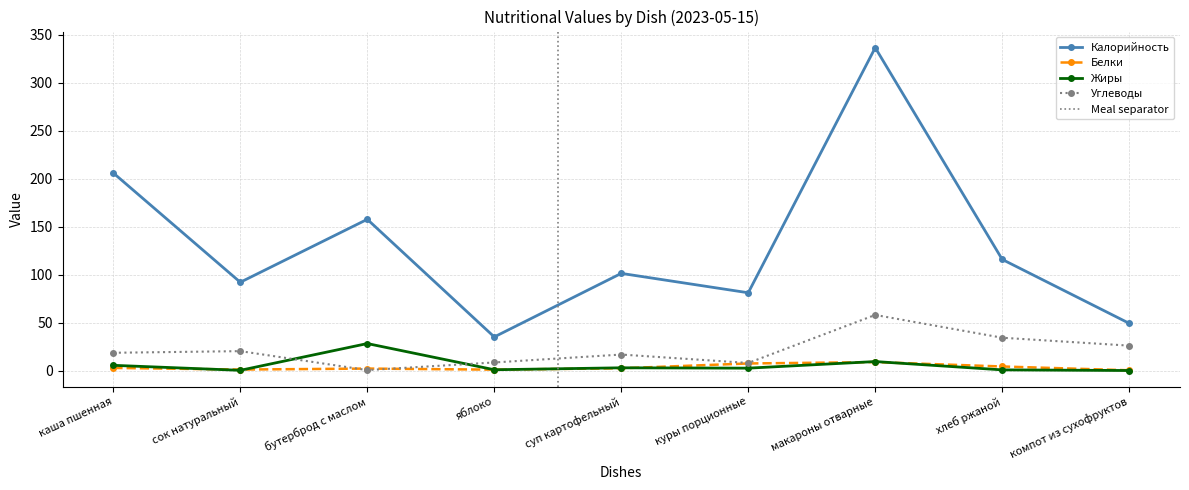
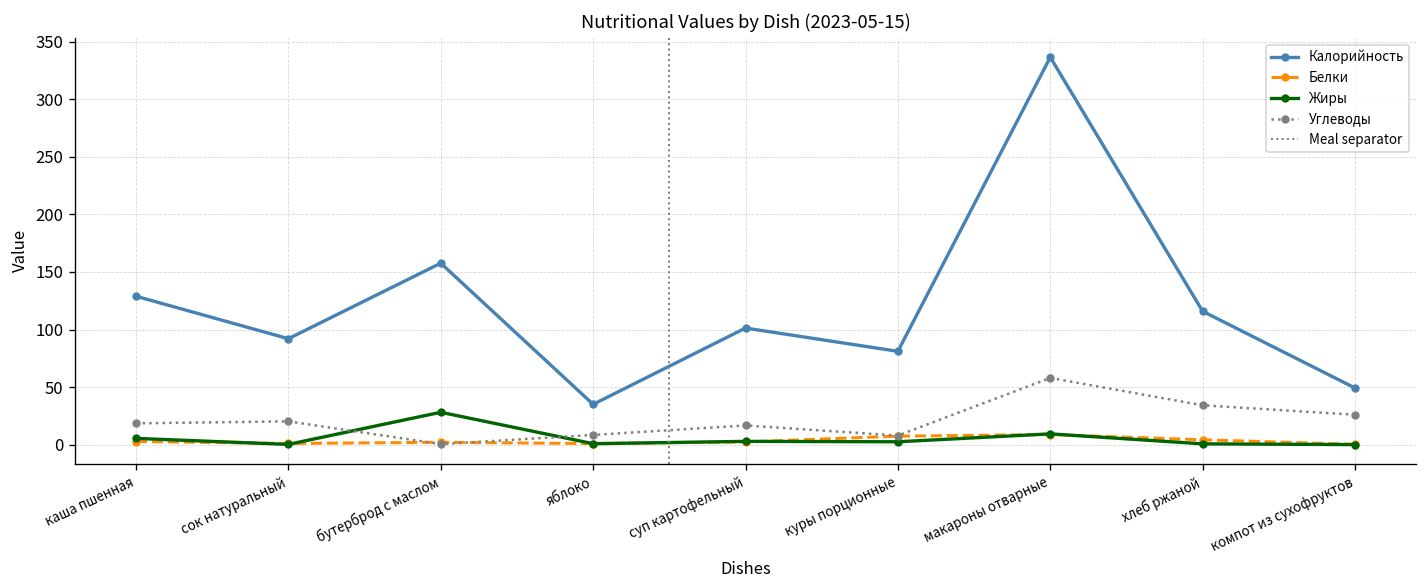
  {
    "Калорийность": {
-     "каша пшенная": 210,
+     "каша пшенная": 130,
      "сок натуральный": 90,
      "бутерброд с маслом": 160,
      "яблоко": 40,
      "суп картофельный": 100,
      "куры порционные": 80,
      "макароны отварные": 340,
      "хлеб ржаной": 120,
      "компот из сухофруктов": 50
    },
    "Белки": {
      "каша пшенная": 0,
      "хлеб ржаной": 0
    },
    "Жиры": {
      "каша пшенная": 10,
      "бутерброд с маслом": 30,
      "куры порционные": 0,
      "хлеб ржаной": 0
    },
    "Углеводы": {
      "каша пшенная": 20,
      "сок натуральный": 20,
      "яблоко": 10,
      "суп картофельный": 20,
      "макароны отварные": 60,
      "хлеб ржаной": 30,
      "компот из сухофруктов": 30
    }
  }
